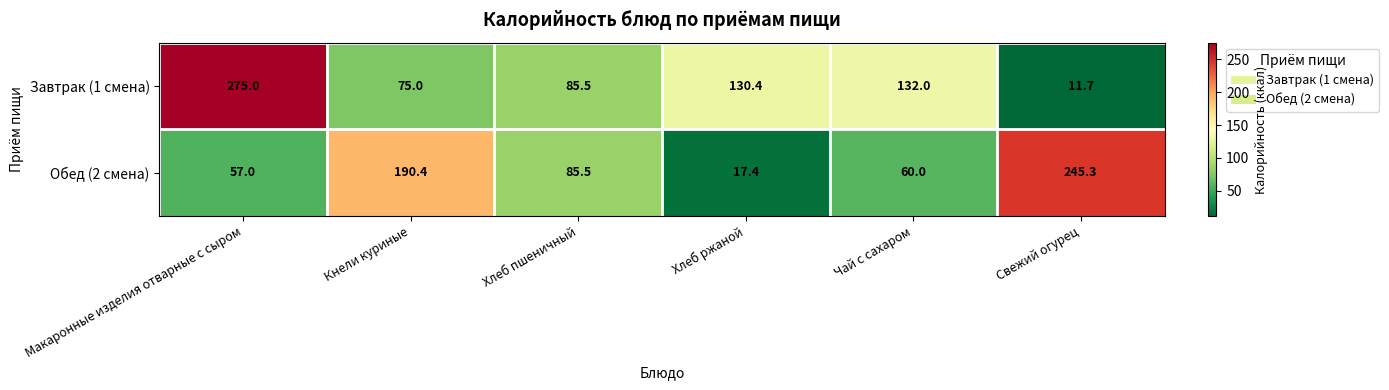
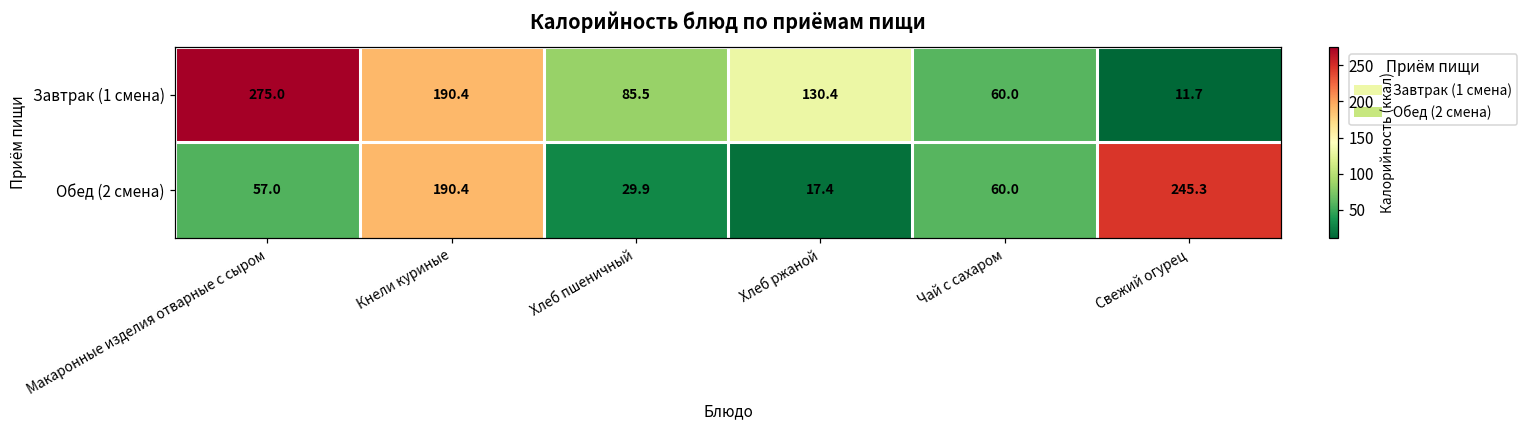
  {
    "Завтрак (1 смена)": {
      "Макаронные изделия отварные с сыром": 275.0,
-     "Кнели куриные": 75.0,
+     "Кнели куриные": 190.4,
      "Хлеб пшеничный": 85.5,
      "Хлеб ржаной": 130.4,
-     "Чай с сахаром": 132.0,
+     "Чай с сахаром": 60.0,
      "Свежий огурец": 11.7
    },
    "Обед (2 смена)": {
      "Макаронные изделия отварные с сыром": 57.0,
      "Кнели куриные": 190.4,
-     "Хлеб пшеничный": 85.5,
+     "Хлеб пшеничный": 29.9,
      "Хлеб ржаной": 17.4,
      "Чай с сахаром": 60.0,
      "Свежий огурец": 245.3
    }
  }
